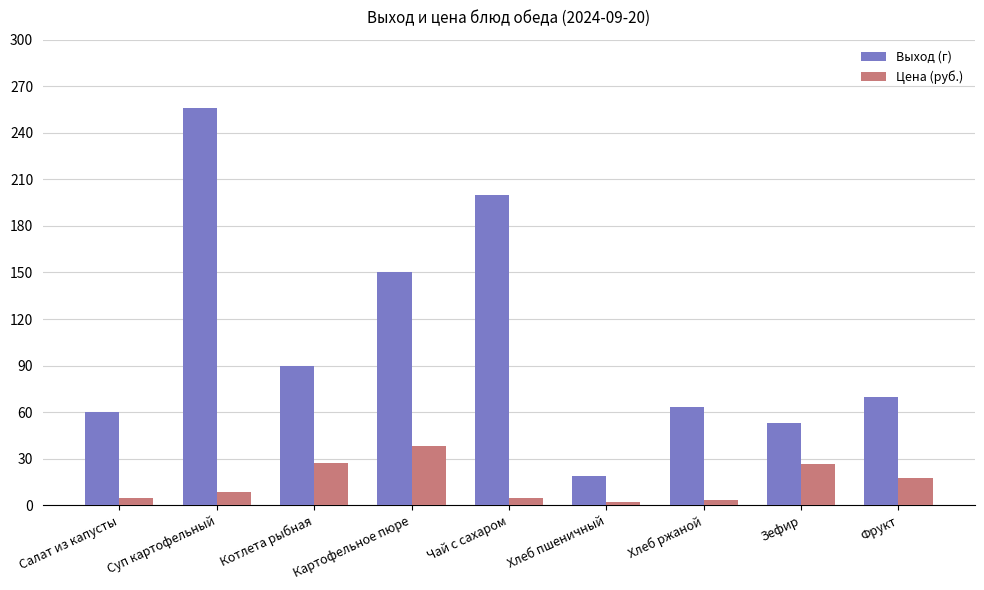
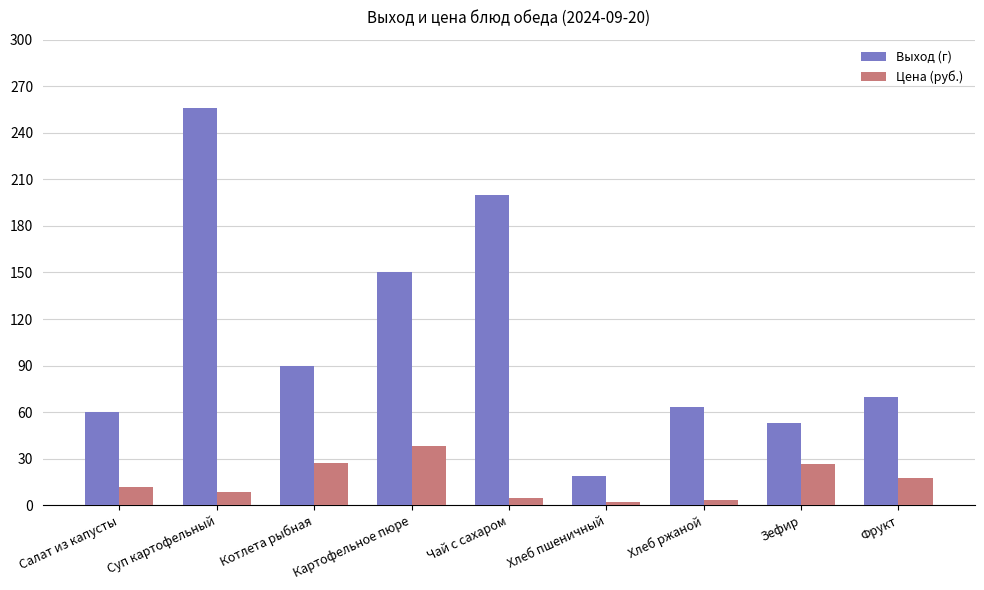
  {
    "Выход (г)": {
      "Салат из капусты": 60,
      "Суп картофельный": 256,
      "Котлета рыбная": 90,
      "Картофельное пюре": 150,
      "Чай с сахаром": 200,
      "Хлеб пшеничный": 19,
      "Хлеб ржаной": 63,
      "Зефир": 53,
      "Фрукт": 70
    },
    "Цена (руб.)": {
-     "Салат из капусты": 5,
+     "Салат из капусты": 12,
      "Суп картофельный": 9,
      "Котлета рыбная": 27,
      "Картофельное пюре": 38,
      "Чай с сахаром": 5,
      "Хлеб пшеничный": 2,
      "Хлеб ржаной": 3,
      "Зефир": 27,
      "Фрукт": 18
    }
  }
